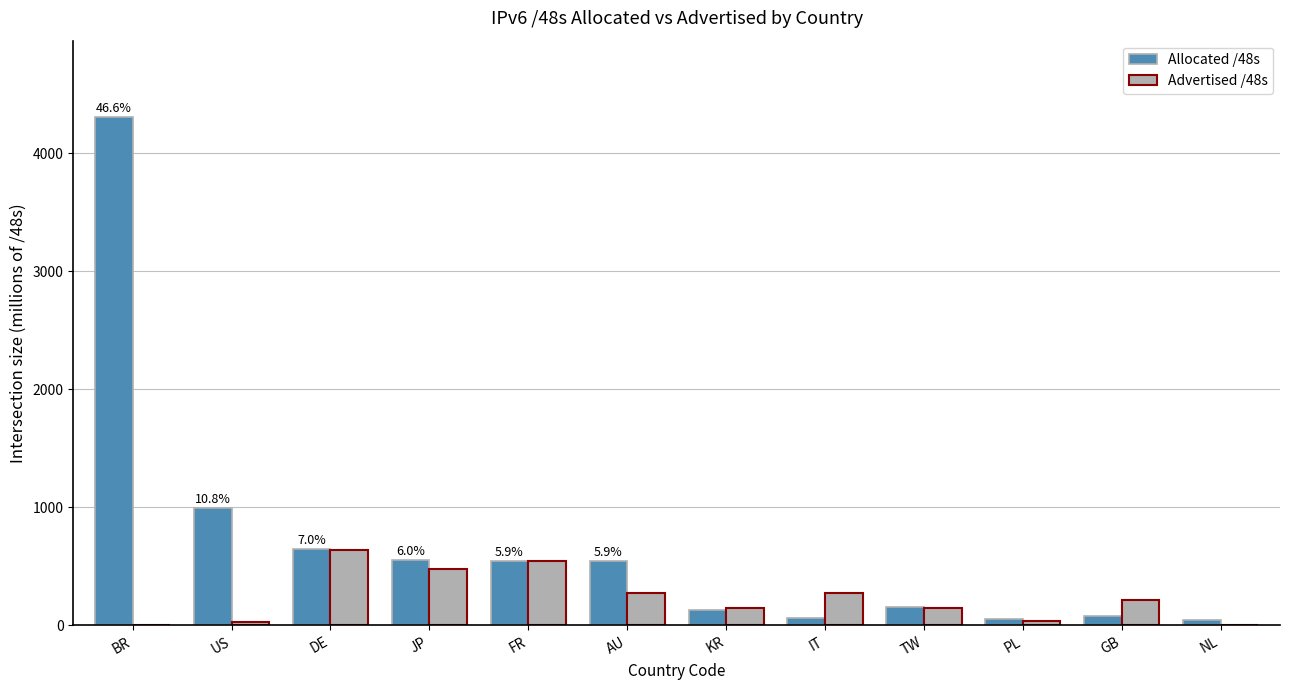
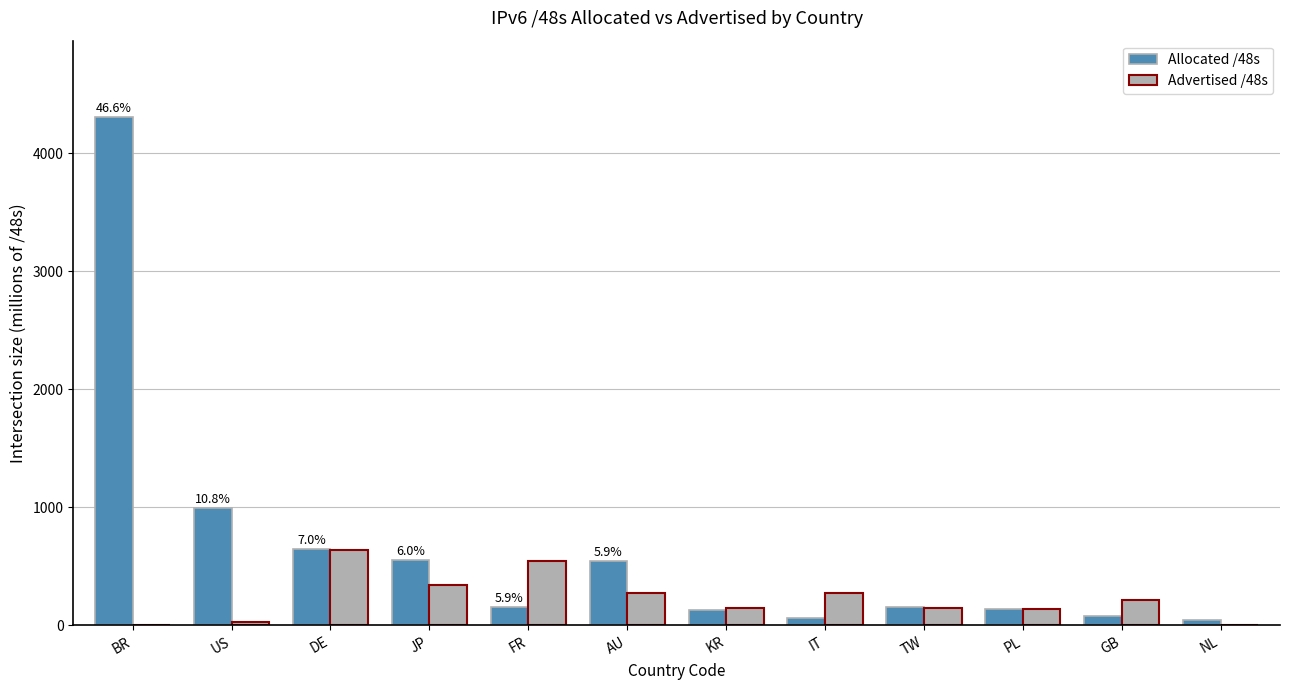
  {
    "Allocated /48s": {
-     "FR": 550,
+     "FR": 160,
      "KR": 130,
      "IT": 70,
      "TW": 150,
-     "PL": 50,
+     "PL": 140,
      "GB": 80,
      "NL": 40
    },
    "Advertised /48s": {
      "US": 30,
      "DE": 640,
-     "JP": 480,
+     "JP": 340,
      "FR": 540,
      "AU": 270,
      "KR": 150,
      "IT": 270,
      "TW": 150,
-     "PL": 40,
+     "PL": 140,
      "GB": 220
    }
  }
